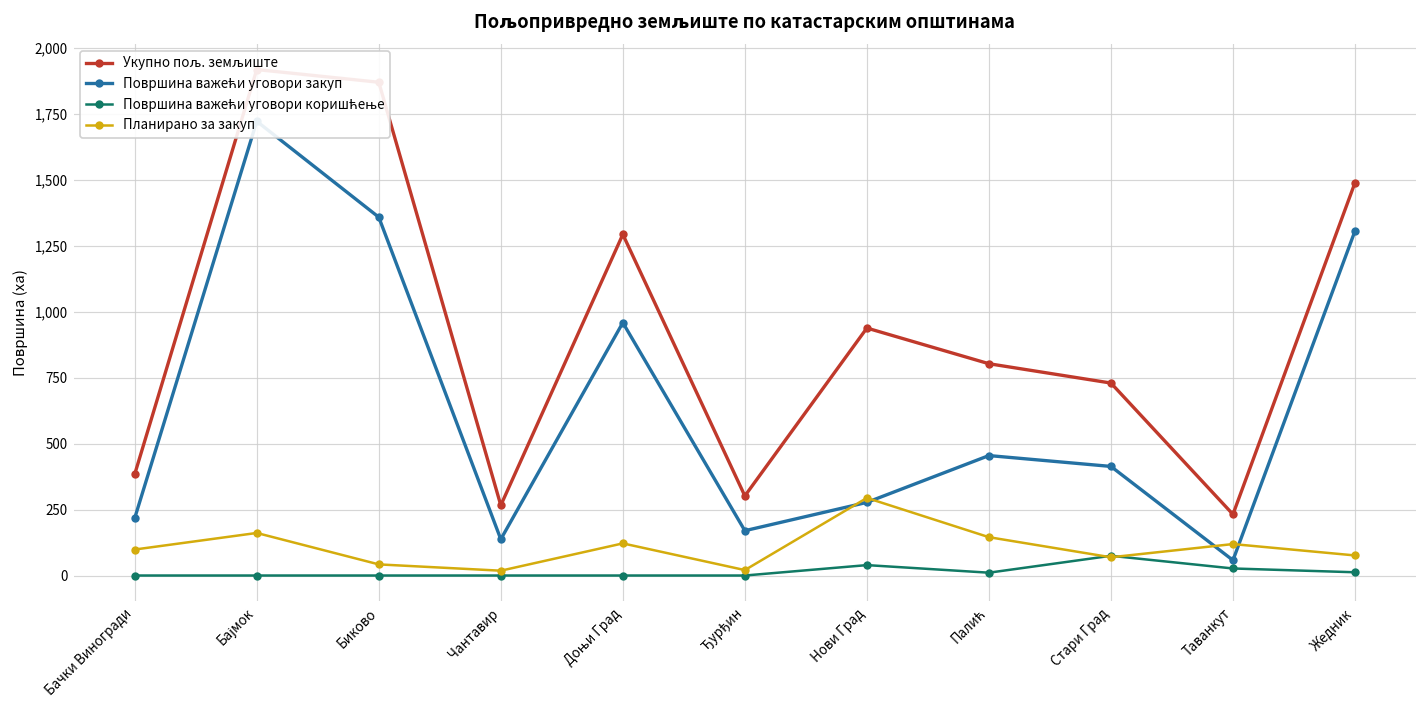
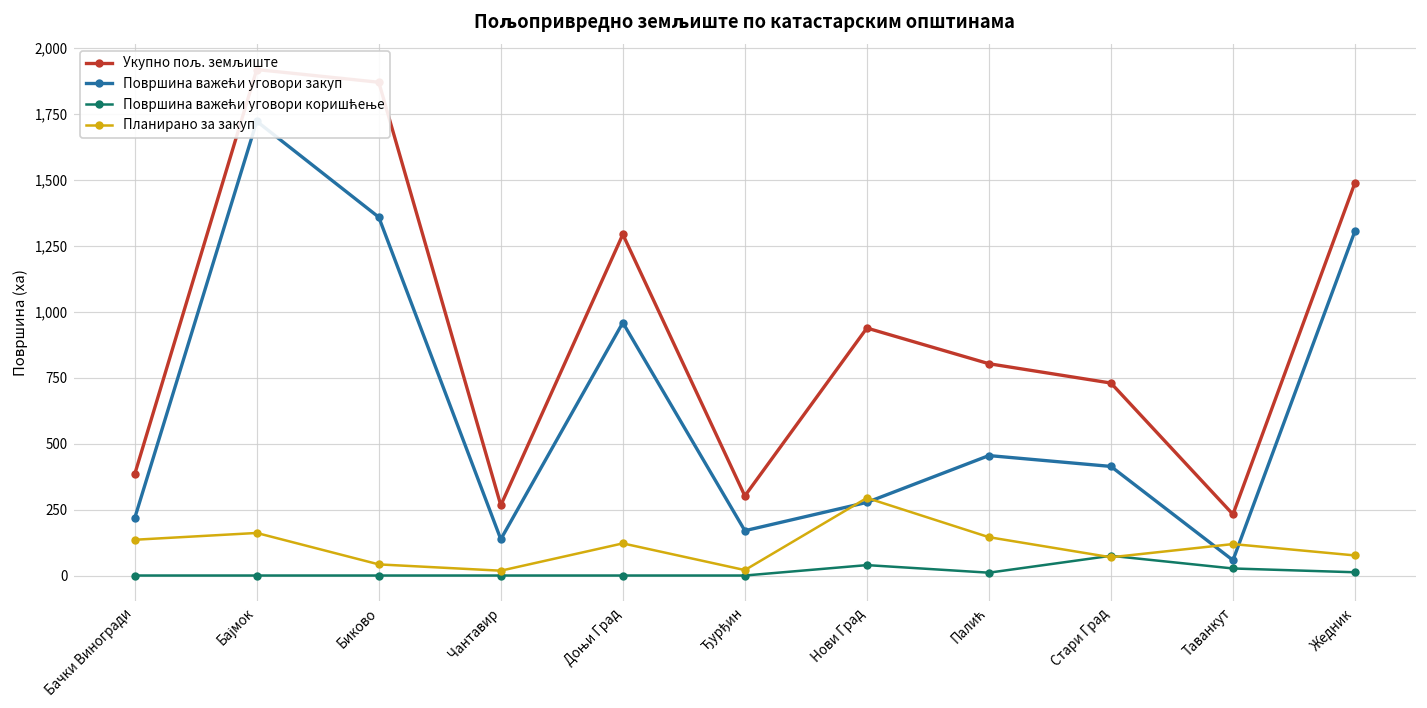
  {
    "Укупно пољ. земљиште": {
      "Бачки Виногради": "380",
      "Чантавир": "270",
      "Доњи Град": "1,290",
      "Ђурђин": "300",
      "Нови Град": "940",
      "Палић": "800",
      "Стари Град": "730",
      "Таванкут": "230",
      "Жедник": "1,490"
    },
    "Површина важећи уговори закуп": {
      "Бачки Виногради": "220",
      "Биково": "1,360",
      "Чантавир": "140",
      "Доњи Град": "960",
      "Ђурђин": "170",
      "Нови Град": "280",
      "Палић": "450",
      "Стари Град": "410",
      "Таванкут": "60",
      "Жедник": "1,310"
    },
    "Површина важећи уговори коришћење": {
      "Бачки Виногради": "0",
      "Бајмок": "0",
      "Биково": "0",
      "Чантавир": "0",
      "Доњи Град": "0",
      "Ђурђин": "0",
      "Нови Град": "40",
      "Палић": "10",
      "Таванкут": "30",
      "Жедник": "10"
    },
    "Планирано за закуп": {
-     "Бачки Виногради": "100",
+     "Бачки Виногради": "140",
      "Бајмок": "160",
      "Биково": "40",
      "Чантавир": "20",
      "Доњи Град": "120",
      "Ђурђин": "20",
      "Нови Град": "290",
      "Палић": "150",
      "Таванкут": "120",
      "Жедник": "80"
    }
  }
